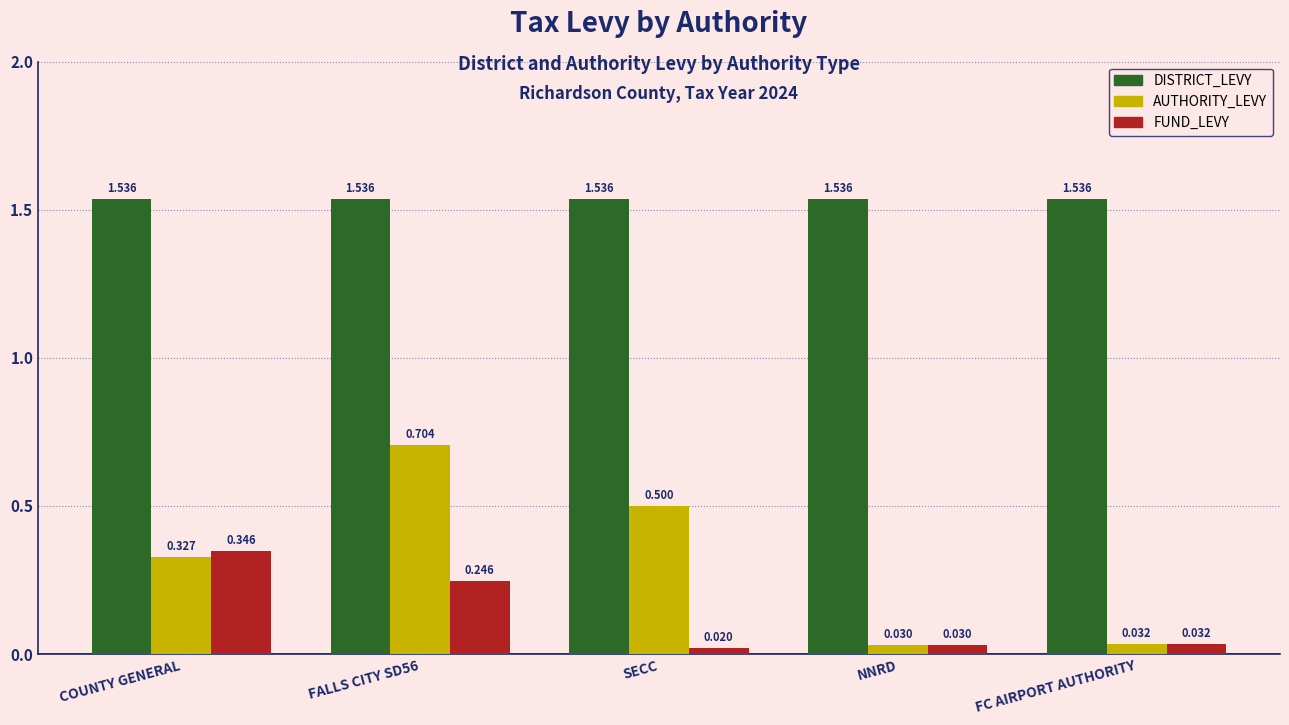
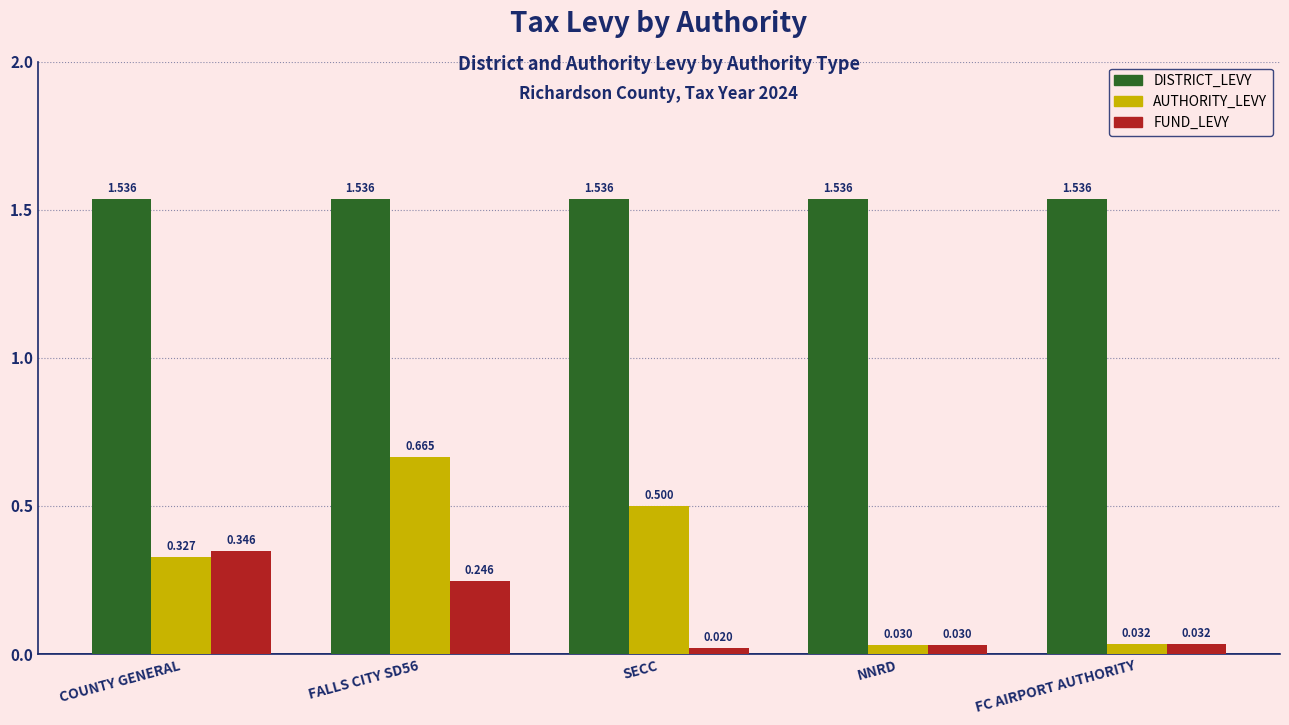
  {
    "DISTRICT_LEVY": {
      "COUNTY GENERAL": 1.536,
      "FALLS CITY SD56": 1.536,
      "SECC": 1.536,
      "NNRD": 1.536,
      "FC AIRPORT AUTHORITY": 1.536
    },
    "AUTHORITY_LEVY": {
      "COUNTY GENERAL": 0.327,
-     "FALLS CITY SD56": 0.704,
+     "FALLS CITY SD56": 0.665,
      "SECC": 0.500,
      "NNRD": 0.030,
      "FC AIRPORT AUTHORITY": 0.032
    },
    "FUND_LEVY": {
      "COUNTY GENERAL": 0.346,
      "FALLS CITY SD56": 0.246,
      "SECC": 0.020,
      "NNRD": 0.030,
      "FC AIRPORT AUTHORITY": 0.032
    }
  }
